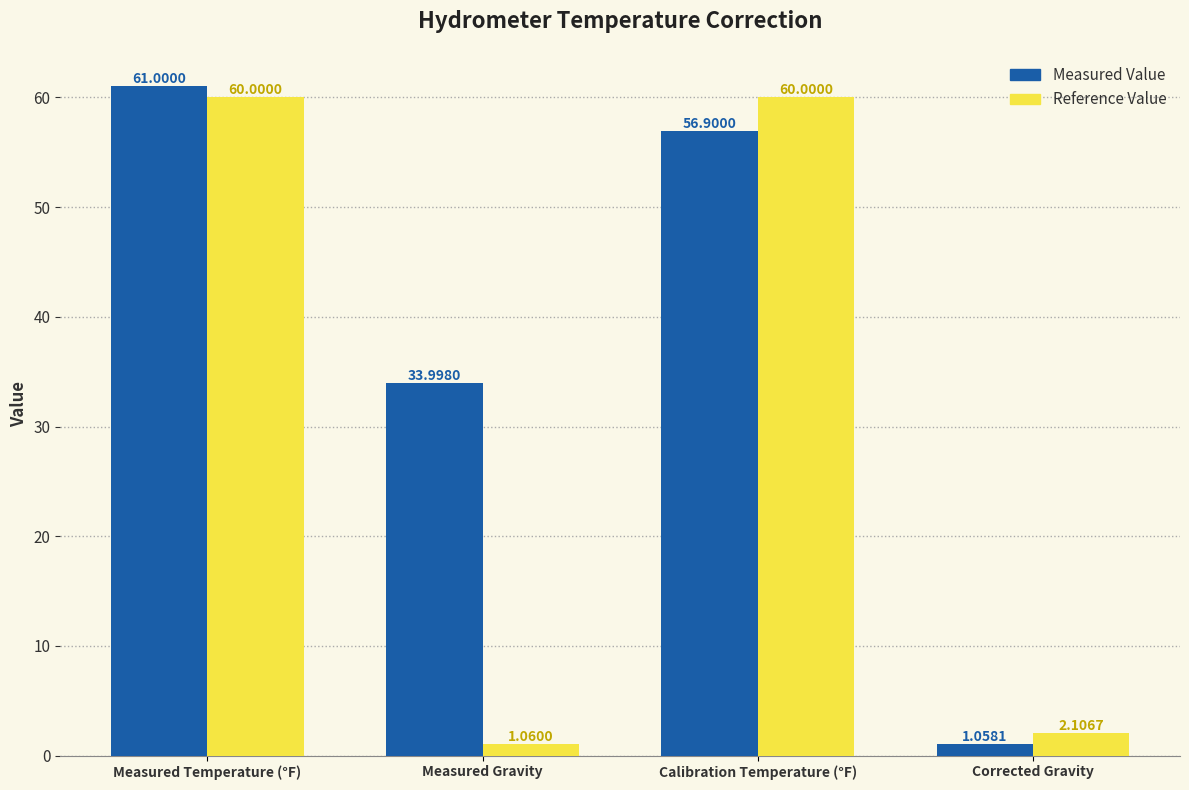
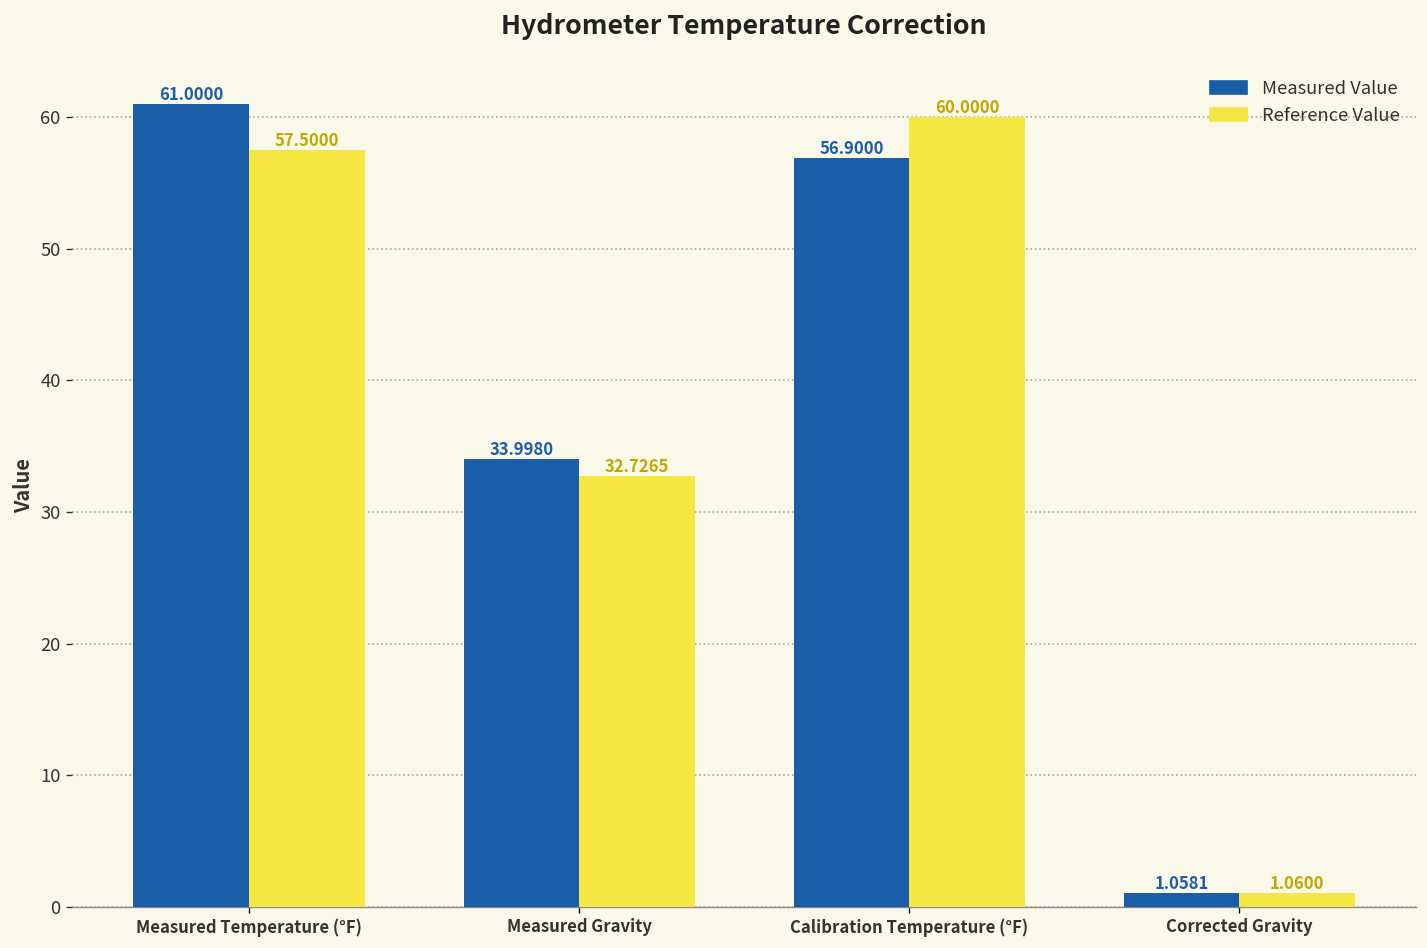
  {
    "Measured Value": {
      "Measured Temperature (°F)": 61.0000,
      "Measured Gravity": 33.9980,
      "Calibration Temperature (°F)": 56.9000,
      "Corrected Gravity": 1.0581
    },
    "Reference Value": {
-     "Measured Temperature (°F)": 60.0000,
-     "Measured Gravity": 1.0600,
+     "Measured Temperature (°F)": 57.5000,
+     "Measured Gravity": 32.7265,
      "Calibration Temperature (°F)": 60.0000,
-     "Corrected Gravity": 2.1067
+     "Corrected Gravity": 1.0600
    }
  }
